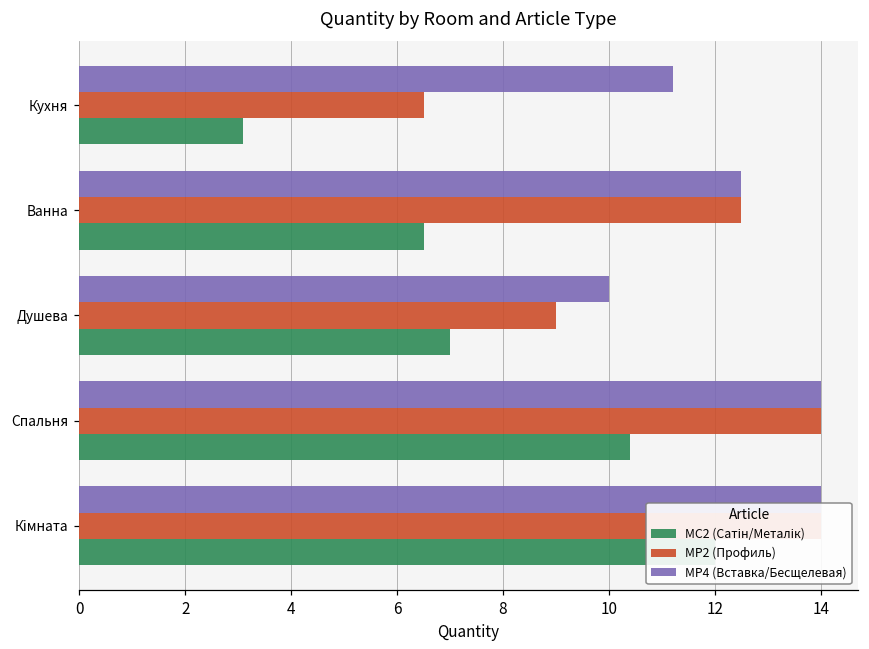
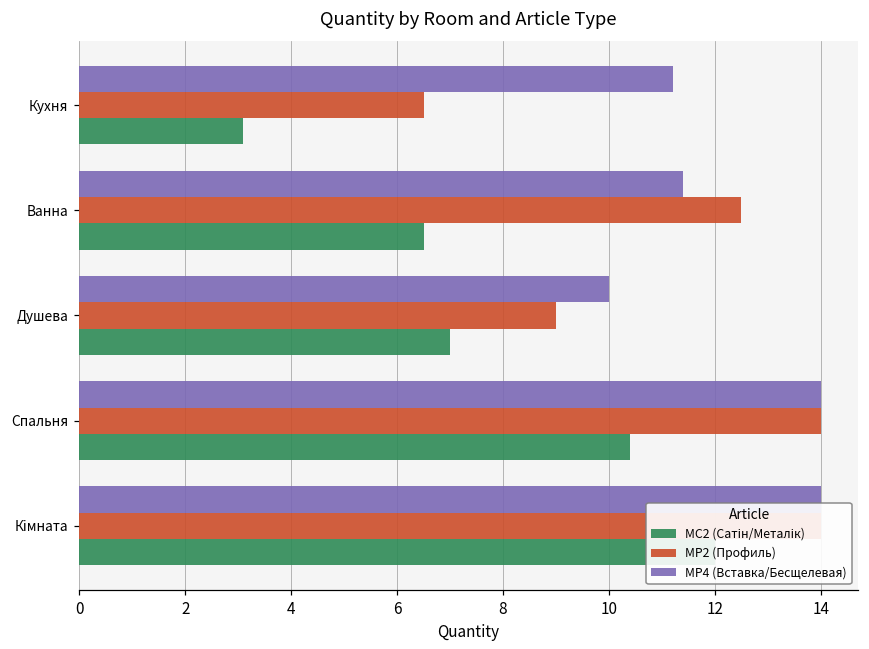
  {
    "MC2 (Сатін/Металік)": {
      "Кухня": 3.1,
      "Ванна": 6.5,
      "Душева": 7.0,
      "Спальня": 10.4
    },
    "MP2 (Профиль)": {
      "Кухня": 6.5,
      "Ванна": 12.5,
      "Душева": 9.0,
      "Спальня": 14.0
    },
    "MP4 (Вставка/Бесщелевая)": {
      "Кухня": 11.2,
-     "Ванна": 12.5,
+     "Ванна": 11.4,
      "Душева": 10.0,
      "Спальня": 14.0,
      "Кімната": 14.0
    }
  }
